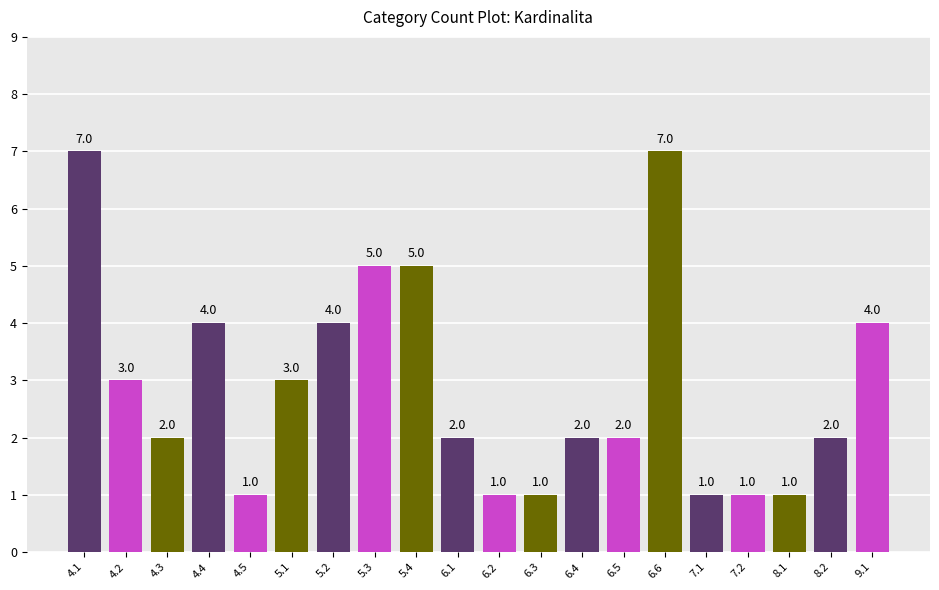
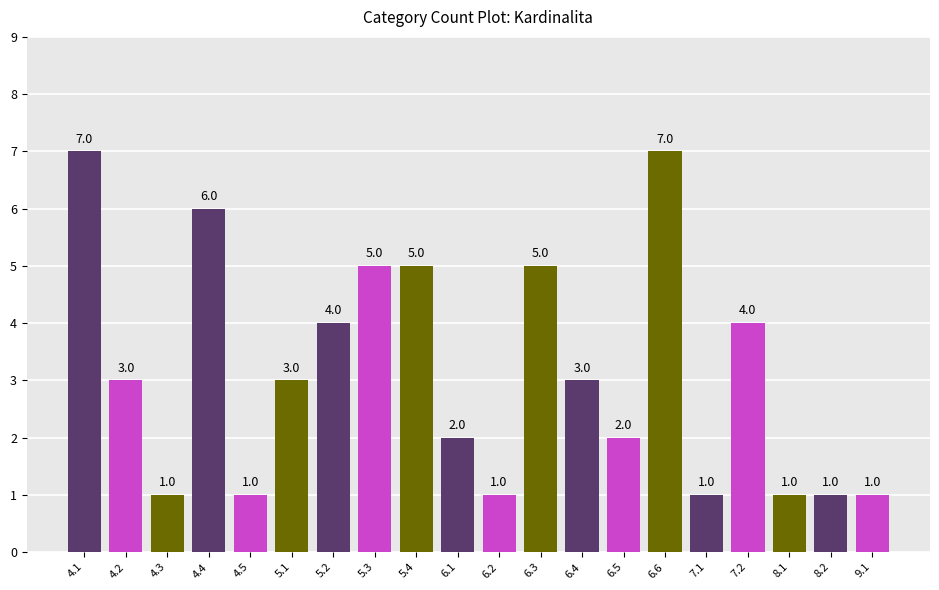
  {
    "4.1": 7.0,
    "4.2": 3.0,
-   "4.3": 2.0,
-   "4.4": 4.0,
+   "4.3": 1.0,
+   "4.4": 6.0,
    "4.5": 1.0,
    "5.1": 3.0,
    "5.2": 4.0,
    "5.3": 5.0,
    "5.4": 5.0,
    "6.1": 2.0,
    "6.2": 1.0,
-   "6.3": 1.0,
-   "6.4": 2.0,
+   "6.3": 5.0,
+   "6.4": 3.0,
    "6.5": 2.0,
    "6.6": 7.0,
    "7.1": 1.0,
-   "7.2": 1.0,
+   "7.2": 4.0,
    "8.1": 1.0,
-   "8.2": 2.0,
-   "9.1": 4.0
+   "8.2": 1.0,
+   "9.1": 1.0
  }
